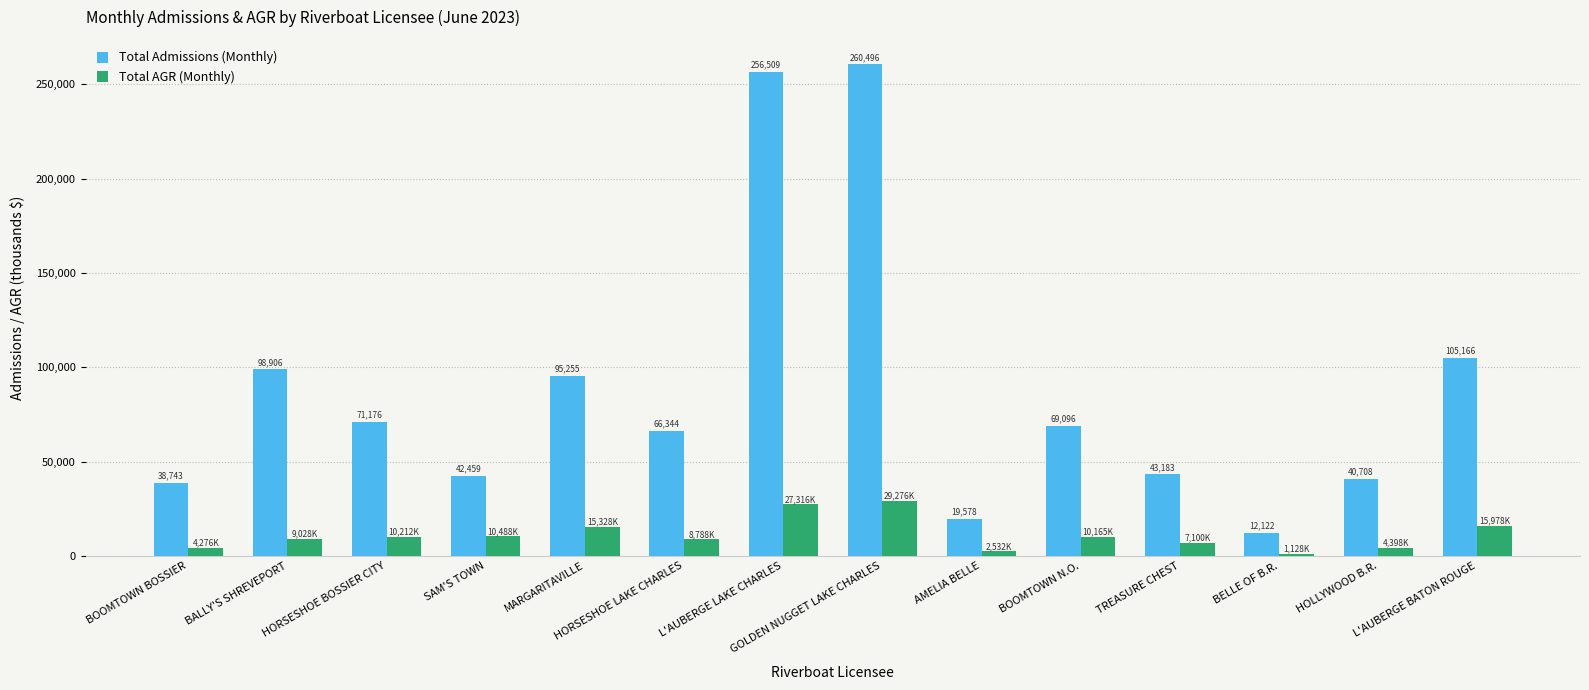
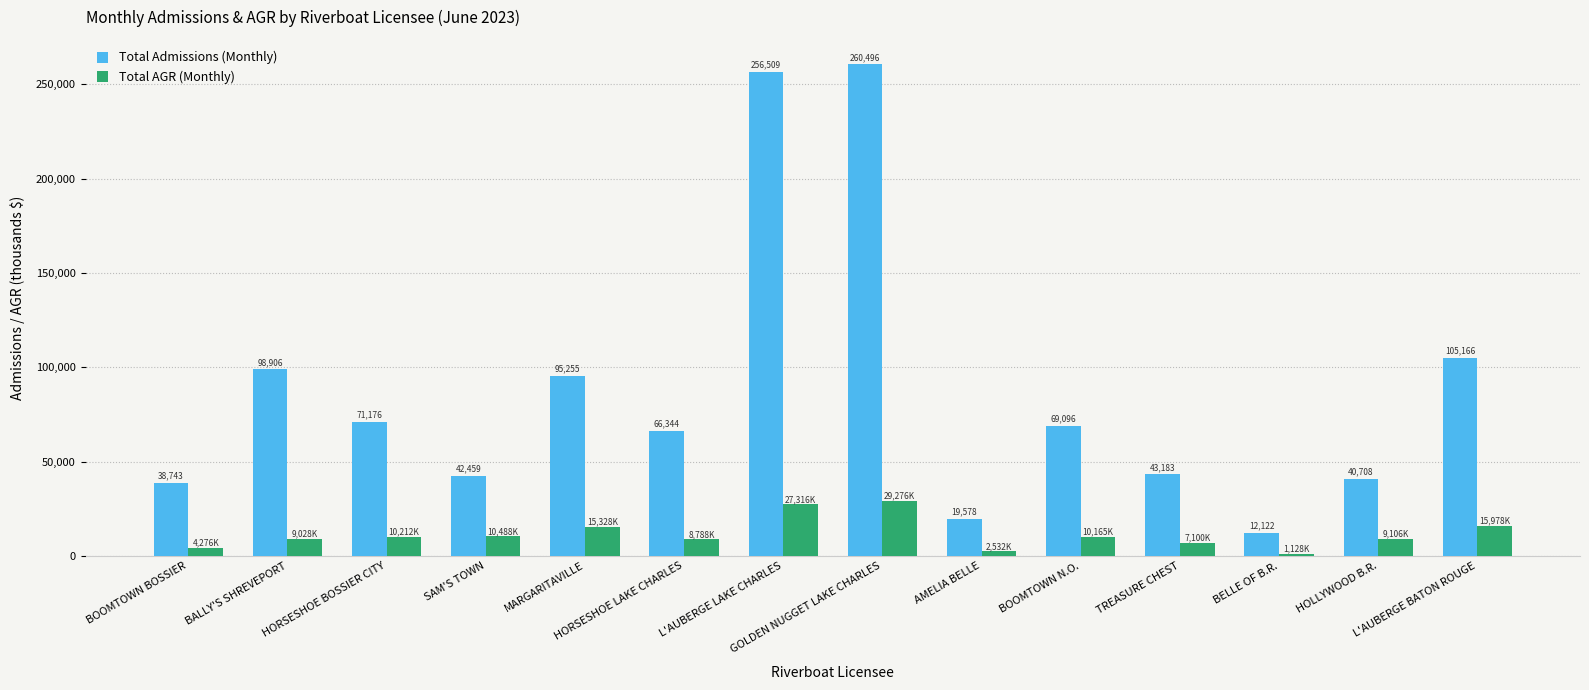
  {
    "Total Admissions (Monthly)": {
      "BOOMTOWN BOSSIER": "38,743",
      "BALLY'S SHREVEPORT": "98,906",
      "HORSESHOE BOSSIER CITY": "71,176",
      "SAM'S TOWN": "42,459",
      "MARGARITAVILLE": "95,255",
      "HORSESHOE LAKE CHARLES": "66,344",
      "L'AUBERGE LAKE CHARLES": "256,509",
      "GOLDEN NUGGET LAKE CHARLES": "260,496",
      "AMELIA BELLE": "19,578",
      "BOOMTOWN N.O.": "69,096",
      "TREASURE CHEST": "43,183",
      "BELLE OF B.R.": "12,122",
      "HOLLYWOOD B.R.": "40,708",
      "L'AUBERGE BATON ROUGE": "105,166"
    },
    "Total AGR (Monthly)": {
      "BOOMTOWN BOSSIER": "4,276K",
      "BALLY'S SHREVEPORT": "9,028K",
      "HORSESHOE BOSSIER CITY": "10,212K",
      "SAM'S TOWN": "10,488K",
      "MARGARITAVILLE": "15,328K",
      "HORSESHOE LAKE CHARLES": "8,788K",
      "L'AUBERGE LAKE CHARLES": "27,316K",
      "GOLDEN NUGGET LAKE CHARLES": "29,276K",
      "AMELIA BELLE": "2,532K",
      "BOOMTOWN N.O.": "10,165K",
      "TREASURE CHEST": "7,100K",
      "BELLE OF B.R.": "1,128K",
-     "HOLLYWOOD B.R.": "4,398K",
+     "HOLLYWOOD B.R.": "9,106K",
      "L'AUBERGE BATON ROUGE": "15,978K"
    }
  }
